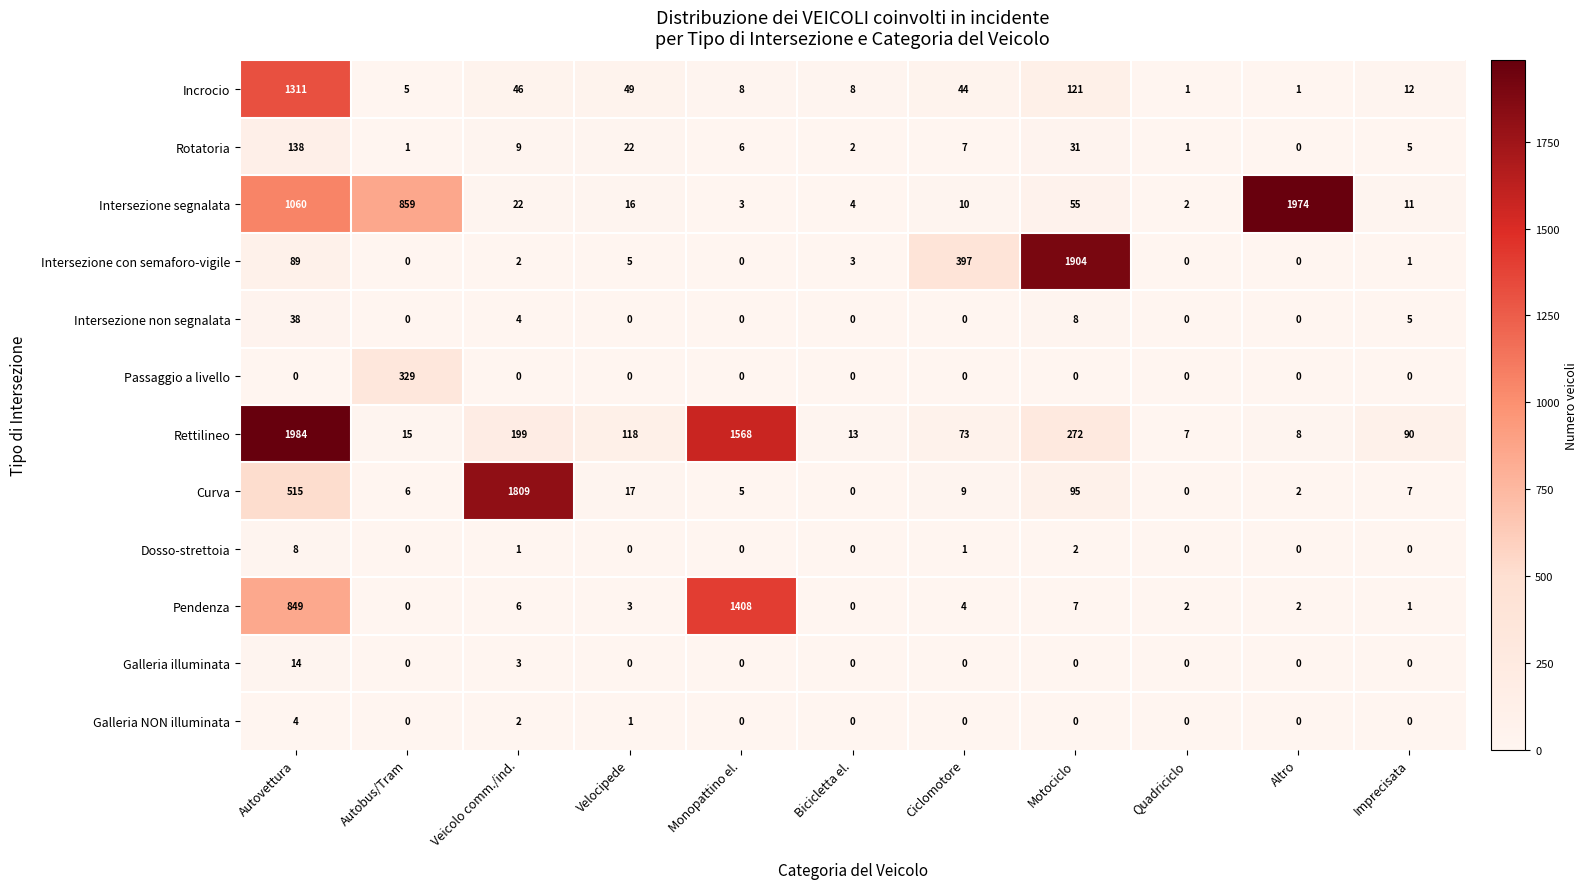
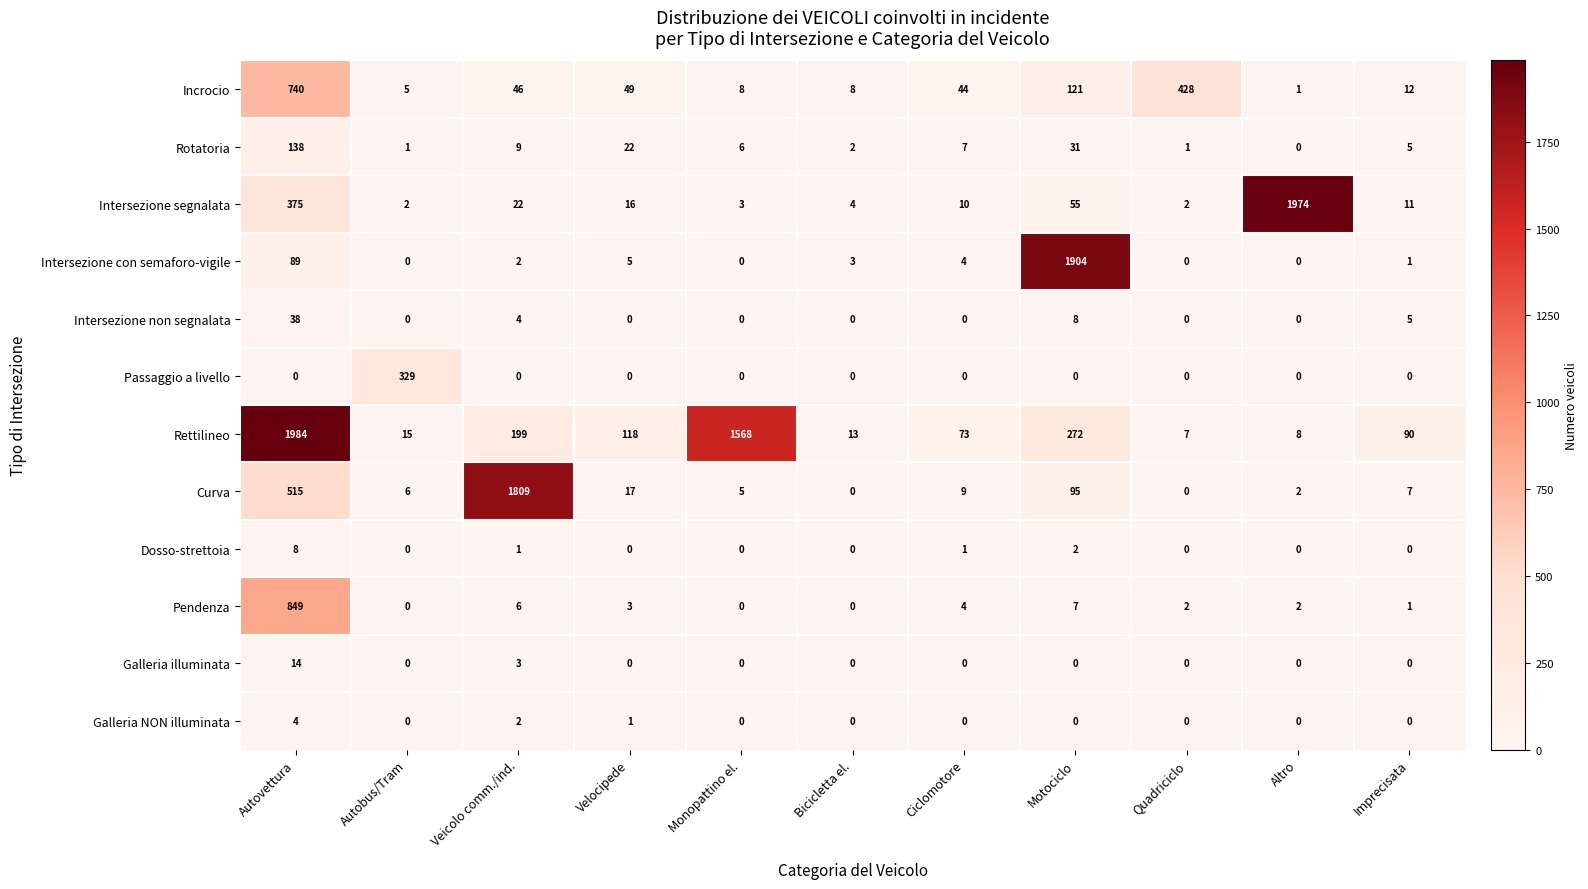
  {
    "Incrocio": {
-     "Autovettura": 1311,
+     "Autovettura": 740,
      "Autobus/Tram": 5,
      "Veicolo comm./ind.": 46,
      "Velocipede": 49,
      "Monopattino el.": 8,
      "Bicicletta el.": 8,
      "Ciclomotore": 44,
      "Motociclo": 121,
-     "Quadriciclo": 1,
+     "Quadriciclo": 428,
      "Altro": 1,
      "Imprecisata": 12
    },
    "Rotatoria": {
      "Autovettura": 138,
      "Autobus/Tram": 1,
      "Veicolo comm./ind.": 9,
      "Velocipede": 22,
      "Monopattino el.": 6,
      "Bicicletta el.": 2,
      "Ciclomotore": 7,
      "Motociclo": 31,
      "Quadriciclo": 1,
      "Altro": 0,
      "Imprecisata": 5
    },
    "Intersezione segnalata": {
-     "Autovettura": 1060,
-     "Autobus/Tram": 859,
+     "Autovettura": 375,
+     "Autobus/Tram": 2,
      "Veicolo comm./ind.": 22,
      "Velocipede": 16,
      "Monopattino el.": 3,
      "Bicicletta el.": 4,
      "Ciclomotore": 10,
      "Motociclo": 55,
      "Quadriciclo": 2,
      "Altro": 1974,
      "Imprecisata": 11
    },
    "Intersezione con semaforo-vigile": {
      "Autovettura": 89,
      "Autobus/Tram": 0,
      "Veicolo comm./ind.": 2,
      "Velocipede": 5,
      "Monopattino el.": 0,
      "Bicicletta el.": 3,
-     "Ciclomotore": 397,
+     "Ciclomotore": 4,
      "Motociclo": 1904,
      "Quadriciclo": 0,
      "Altro": 0,
      "Imprecisata": 1
    },
    "Intersezione non segnalata": {
      "Autovettura": 38,
      "Autobus/Tram": 0,
      "Veicolo comm./ind.": 4,
      "Velocipede": 0,
      "Monopattino el.": 0,
      "Bicicletta el.": 0,
      "Ciclomotore": 0,
      "Motociclo": 8,
      "Quadriciclo": 0,
      "Altro": 0,
      "Imprecisata": 5
    },
    "Passaggio a livello": {
      "Autovettura": 0,
      "Autobus/Tram": 329,
      "Veicolo comm./ind.": 0,
      "Velocipede": 0,
      "Monopattino el.": 0,
      "Bicicletta el.": 0,
      "Ciclomotore": 0,
      "Motociclo": 0,
      "Quadriciclo": 0,
      "Altro": 0,
      "Imprecisata": 0
    },
    "Rettilineo": {
      "Autovettura": 1984,
      "Autobus/Tram": 15,
      "Veicolo comm./ind.": 199,
      "Velocipede": 118,
      "Monopattino el.": 1568,
      "Bicicletta el.": 13,
      "Ciclomotore": 73,
      "Motociclo": 272,
      "Quadriciclo": 7,
      "Altro": 8,
      "Imprecisata": 90
    },
    "Curva": {
      "Autovettura": 515,
      "Autobus/Tram": 6,
      "Veicolo comm./ind.": 1809,
      "Velocipede": 17,
      "Monopattino el.": 5,
      "Bicicletta el.": 0,
      "Ciclomotore": 9,
      "Motociclo": 95,
      "Quadriciclo": 0,
      "Altro": 2,
      "Imprecisata": 7
    },
    "Dosso-strettoia": {
      "Autovettura": 8,
      "Autobus/Tram": 0,
      "Veicolo comm./ind.": 1,
      "Velocipede": 0,
      "Monopattino el.": 0,
      "Bicicletta el.": 0,
      "Ciclomotore": 1,
      "Motociclo": 2,
      "Quadriciclo": 0,
      "Altro": 0,
      "Imprecisata": 0
    },
    "Pendenza": {
      "Autovettura": 849,
      "Autobus/Tram": 0,
      "Veicolo comm./ind.": 6,
      "Velocipede": 3,
-     "Monopattino el.": 1408,
+     "Monopattino el.": 0,
      "Bicicletta el.": 0,
      "Ciclomotore": 4,
      "Motociclo": 7,
      "Quadriciclo": 2,
      "Altro": 2,
      "Imprecisata": 1
    },
    "Galleria illuminata": {
      "Autovettura": 14,
      "Autobus/Tram": 0,
      "Veicolo comm./ind.": 3,
      "Velocipede": 0,
      "Monopattino el.": 0,
      "Bicicletta el.": 0,
      "Ciclomotore": 0,
      "Motociclo": 0,
      "Quadriciclo": 0,
      "Altro": 0,
      "Imprecisata": 0
    },
    "Galleria NON illuminata": {
      "Autovettura": 4,
      "Autobus/Tram": 0,
      "Veicolo comm./ind.": 2,
      "Velocipede": 1,
      "Monopattino el.": 0,
      "Bicicletta el.": 0,
      "Ciclomotore": 0,
      "Motociclo": 0,
      "Quadriciclo": 0,
      "Altro": 0,
      "Imprecisata": 0
    }
  }
